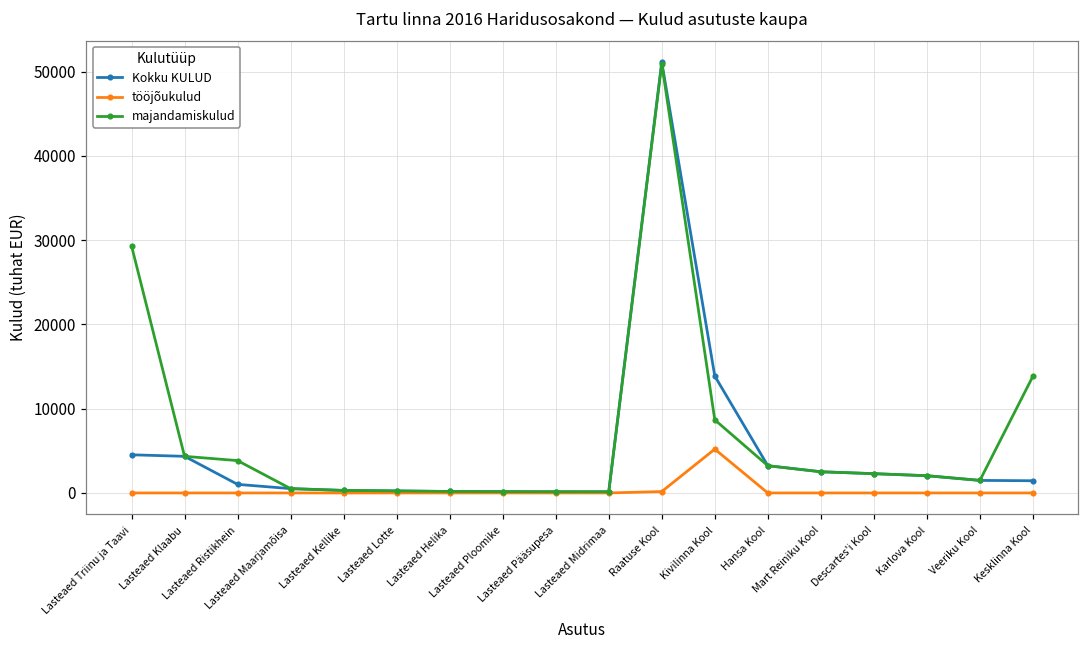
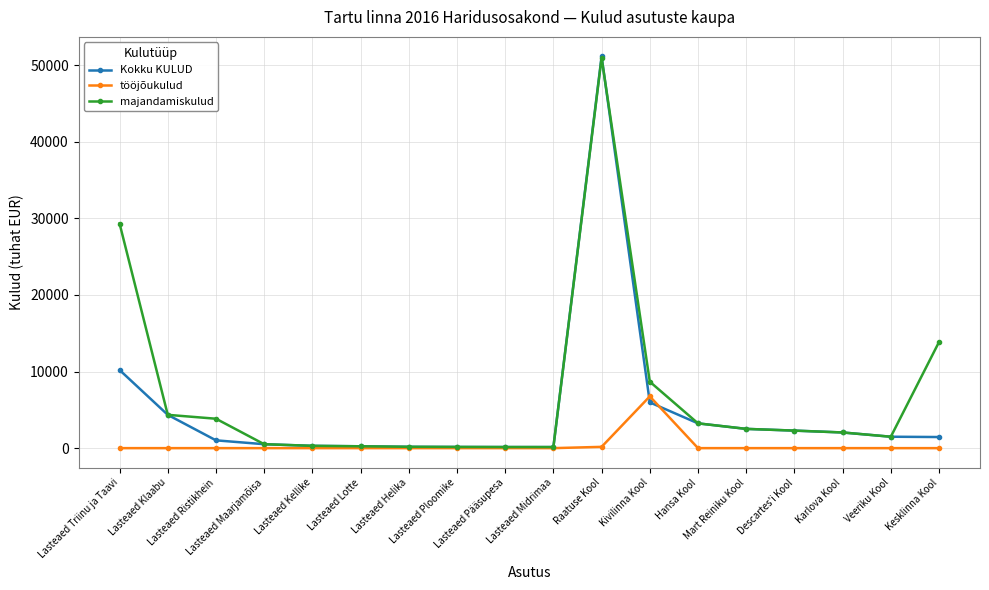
  {
    "Kokku KULUD": {
-     "Lasteaed Triinu ja Taavi": 5000,
+     "Lasteaed Triinu ja Taavi": 10000,
      "Lasteaed Ristikhein": 1000,
-     "Kivilinna Kool": 14000,
+     "Kivilinna Kool": 6000,
      "Kesklinna Kool": 1000
    },
    "tööjõukulud": {
      "Lasteaed Triinu ja Taavi": 0,
      "Lasteaed Klaabu": 0,
      "Lasteaed Ristikhein": 0,
      "Lasteaed Maarjamõisa": 0,
      "Raatuse Kool": 0,
-     "Kivilinna Kool": 5000,
+     "Kivilinna Kool": 7000,
      "Hansa Kool": 0,
      "Mart Reiniku Kool": 0,
      "Descartes'i Kool": 0,
      "Karlova Kool": 0,
      "Veeriku Kool": 0,
      "Kesklinna Kool": 0
    },
    "majandamiskulud": {
      "Lasteaed Triinu ja Taavi": 29000,
      "Lasteaed Ristikhein": 4000,
      "Kivilinna Kool": 9000,
      "Kesklinna Kool": 14000
    }
  }
